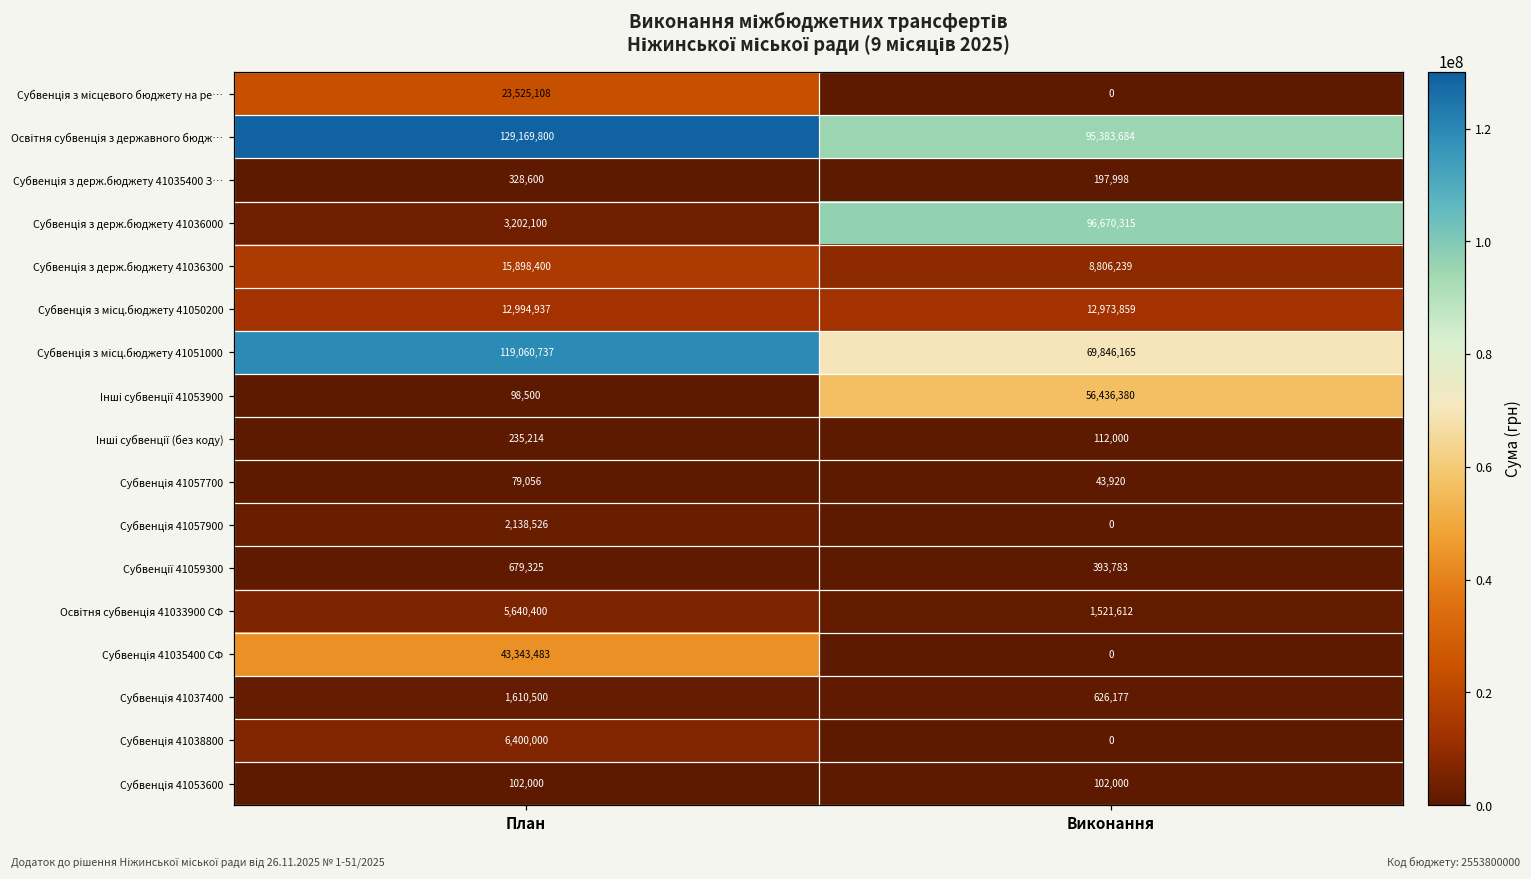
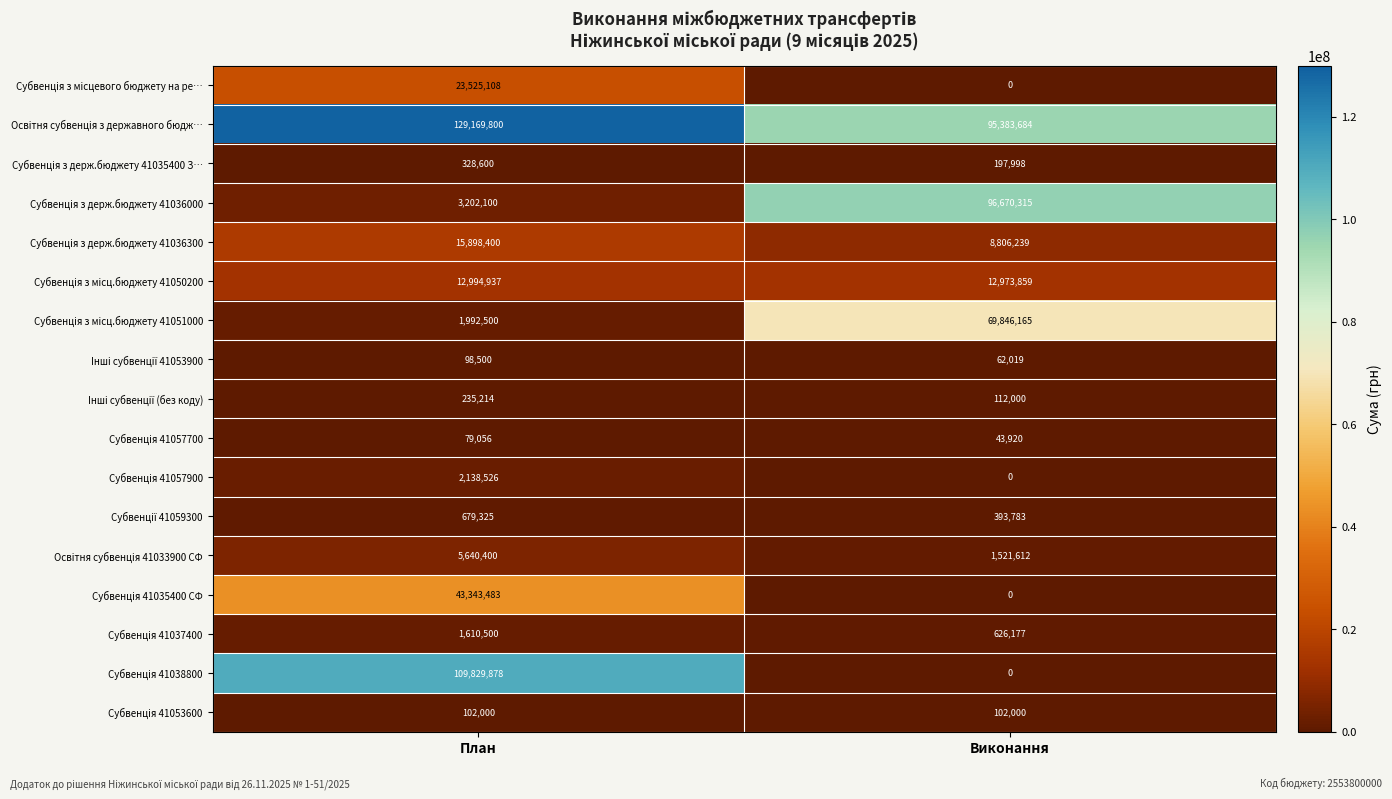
  {
    "Субвенція з місцевого бюджету на ре…": {
      "План": "23,525,108",
      "Виконання": "0"
    },
    "Освітня субвенція з державного бюдж…": {
      "План": "129,169,800",
      "Виконання": "95,383,684"
    },
    "Субвенція з держ.бюджету 41035400 З…": {
      "План": "328,600",
      "Виконання": "197,998"
    },
    "Субвенція з держ.бюджету 41036000": {
      "План": "3,202,100",
      "Виконання": "96,670,315"
    },
    "Субвенція з держ.бюджету 41036300": {
      "План": "15,898,400",
      "Виконання": "8,806,239"
    },
    "Субвенція з місц.бюджету 41050200": {
      "План": "12,994,937",
      "Виконання": "12,973,859"
    },
    "Субвенція з місц.бюджету 41051000": {
-     "План": "119,060,737",
+     "План": "1,992,500",
      "Виконання": "69,846,165"
    },
    "Інші субвенції 41053900": {
      "План": "98,500",
-     "Виконання": "56,436,380"
+     "Виконання": "62,019"
    },
    "Інші субвенції (без коду)": {
      "План": "235,214",
      "Виконання": "112,000"
    },
    "Субвенція 41057700": {
      "План": "79,056",
      "Виконання": "43,920"
    },
    "Субвенція 41057900": {
      "План": "2,138,526",
      "Виконання": "0"
    },
    "Субвенції 41059300": {
      "План": "679,325",
      "Виконання": "393,783"
    },
    "Освітня субвенція 41033900 СФ": {
      "План": "5,640,400",
      "Виконання": "1,521,612"
    },
    "Субвенція 41035400 СФ": {
      "План": "43,343,483",
      "Виконання": "0"
    },
    "Субвенція 41037400": {
      "План": "1,610,500",
      "Виконання": "626,177"
    },
    "Субвенція 41038800": {
-     "План": "6,400,000",
+     "План": "109,829,878",
      "Виконання": "0"
    },
    "Субвенція 41053600": {
      "План": "102,000",
      "Виконання": "102,000"
    }
  }
